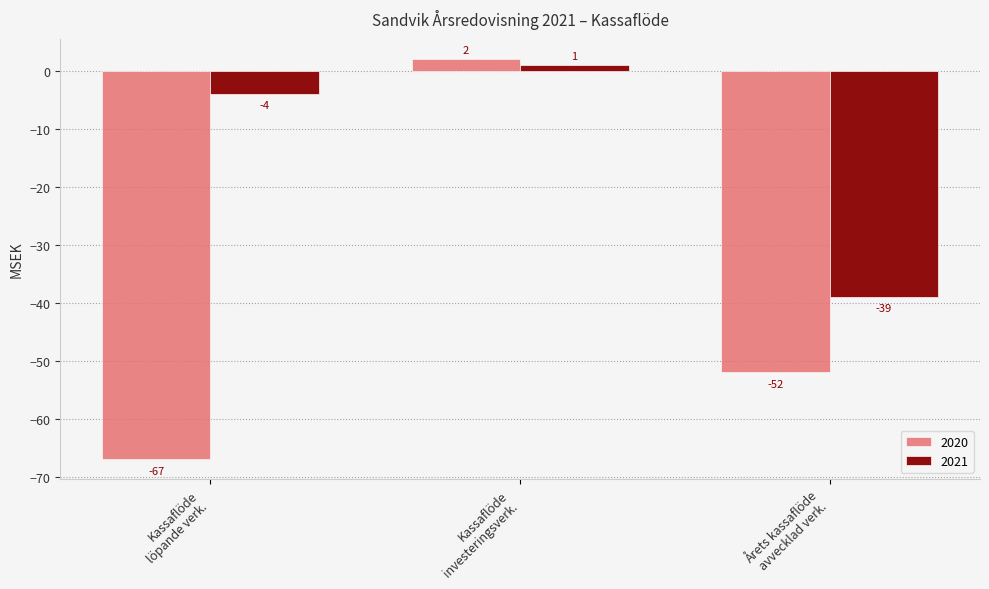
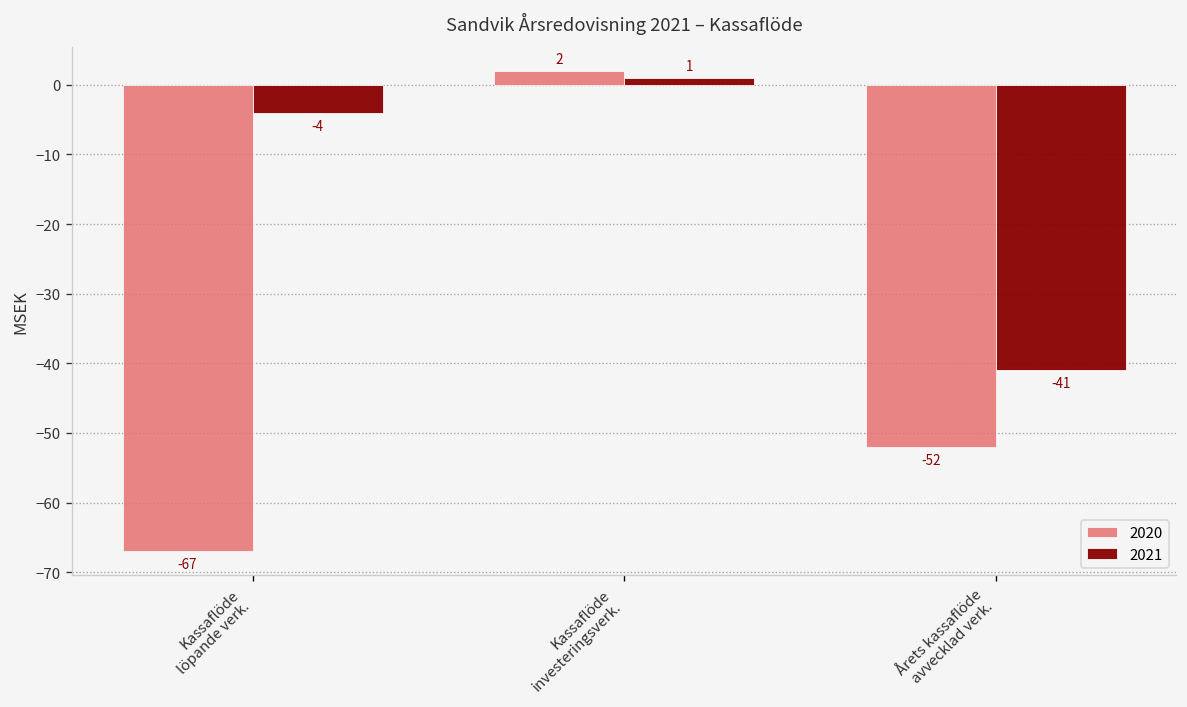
  {
    "2020": {
      "Kassaflöde löpande verk.": -67,
      "Kassaflöde investeringsverk.": 2,
      "Årets kassaflöde avvecklad verk.": -52
    },
    "2021": {
      "Kassaflöde löpande verk.": -4,
      "Kassaflöde investeringsverk.": 1,
-     "Årets kassaflöde avvecklad verk.": -39
+     "Årets kassaflöde avvecklad verk.": -41
    }
  }
